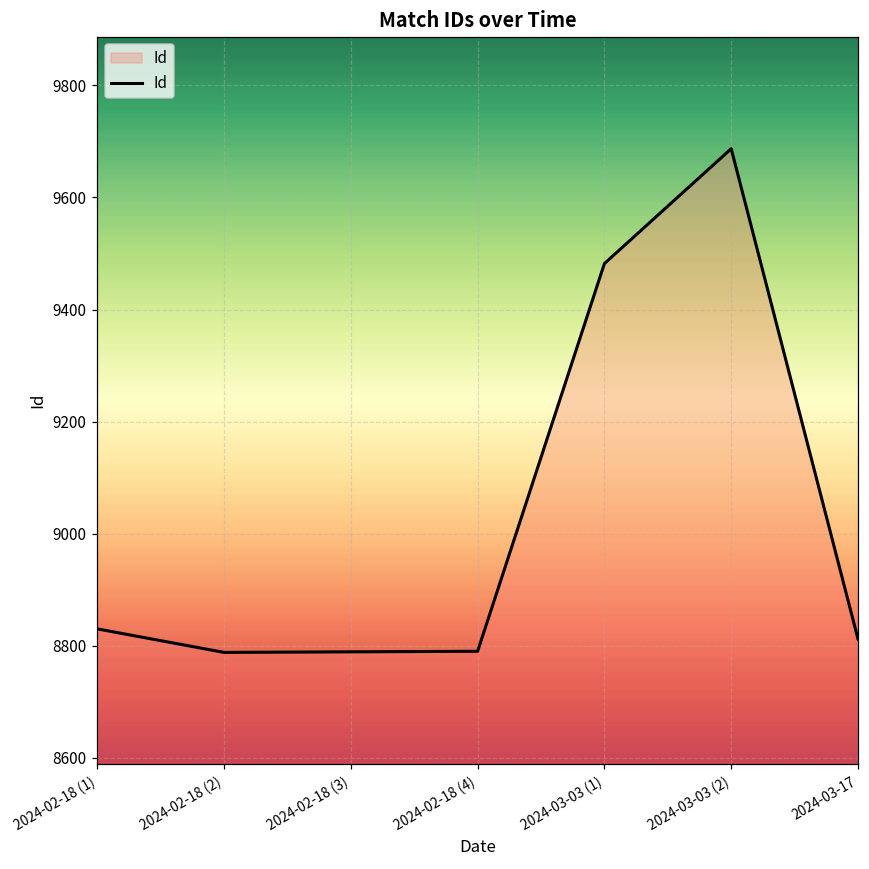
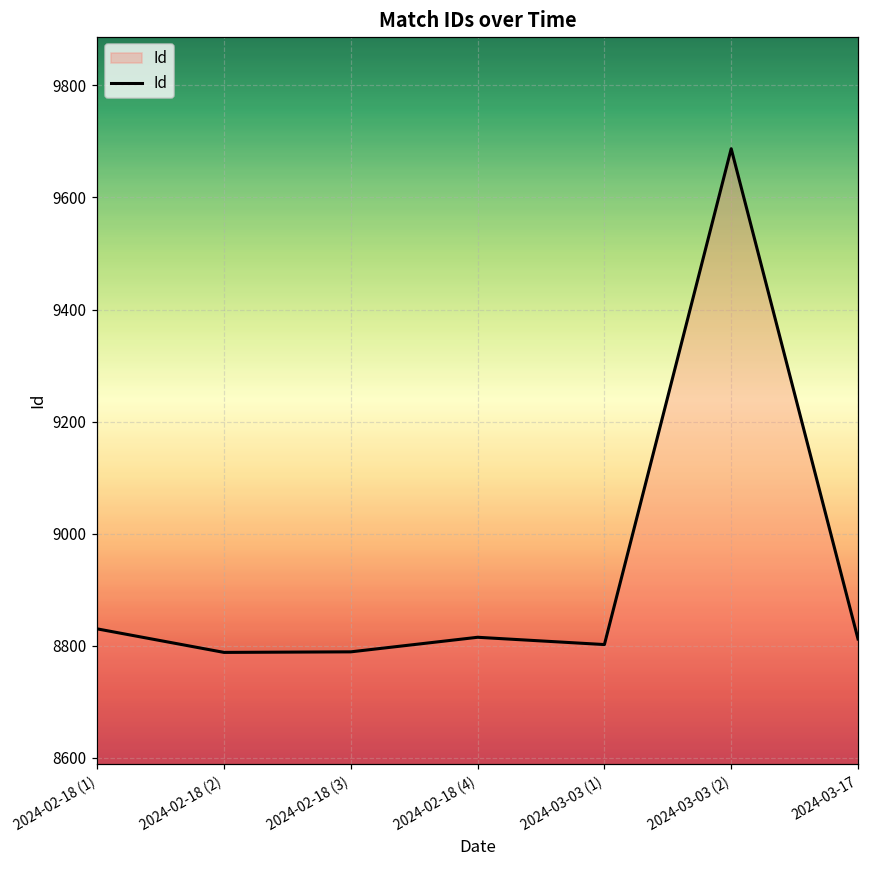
  {
    "2024-02-18 (1)": 8830,
    "2024-02-18 (2)": 8790,
    "2024-02-18 (3)": 8790,
-   "2024-02-18 (4)": 8790,
-   "2024-03-03 (1)": 9480,
+   "2024-02-18 (4)": 8820,
+   "2024-03-03 (1)": 8800,
    "2024-03-03 (2)": 9690,
    "2024-03-17": 8810
  }
